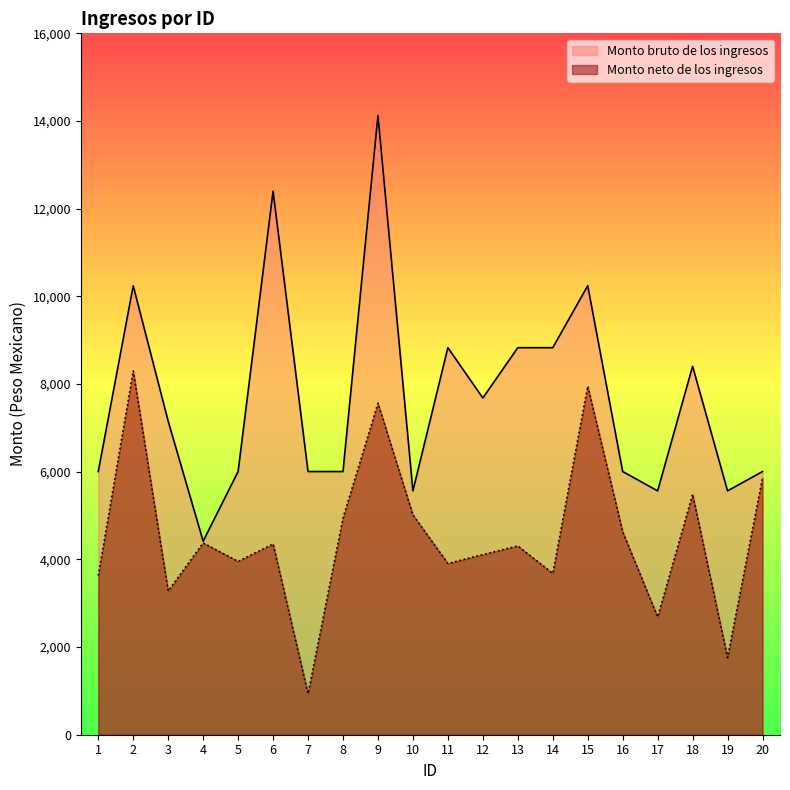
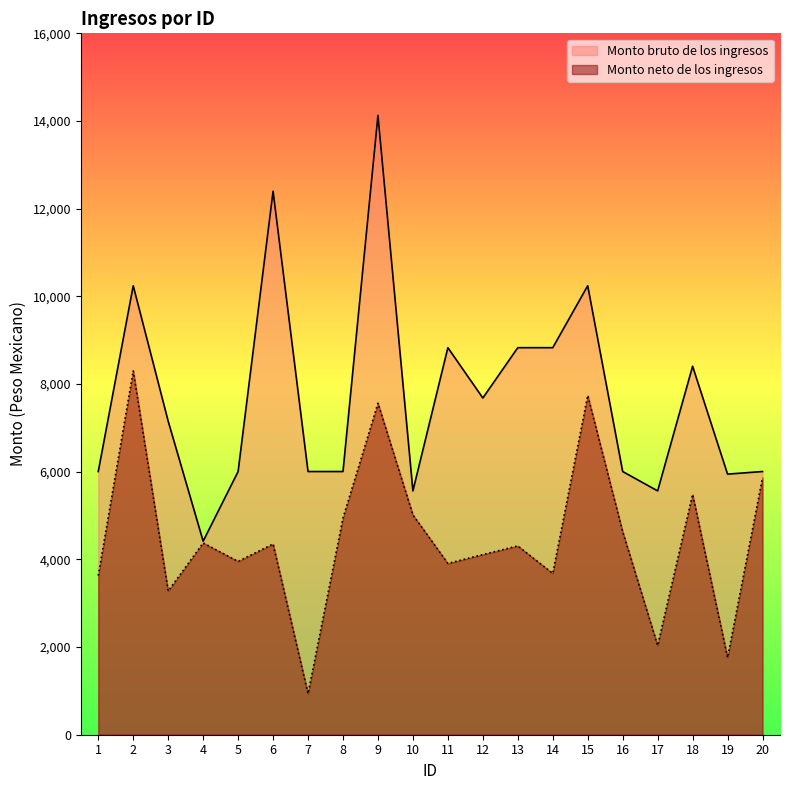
  {
    "Monto bruto de los ingresos": {
      "1": "6,000",
      "2": "10,200",
      "3": "7,200",
      "5": "6,000",
      "6": "12,400",
      "7": "6,000",
      "8": "6,000",
      "9": "14,100",
      "10": "5,600",
      "11": "8,800",
      "12": "7,700",
      "13": "8,800",
      "14": "8,800",
      "15": "10,200",
      "16": "6,000",
      "17": "5,600",
      "18": "8,400",
-     "19": "5,600",
+     "19": "5,900",
      "20": "6,000"
    },
    "Monto neto de los ingresos": {
      "1": "3,600",
      "2": "8,300",
      "3": "3,300",
      "5": "4,000",
      "6": "4,400",
      "7": "900",
      "8": "4,900",
      "9": "7,600",
      "10": "5,000",
      "11": "3,900",
      "12": "4,100",
      "13": "4,300",
      "14": "3,700",
-     "15": "8,000",
+     "15": "7,700",
      "16": "4,600",
-     "17": "2,700",
+     "17": "2,000",
      "18": "5,500",
      "19": "1,800",
      "20": "5,900"
    }
  }
